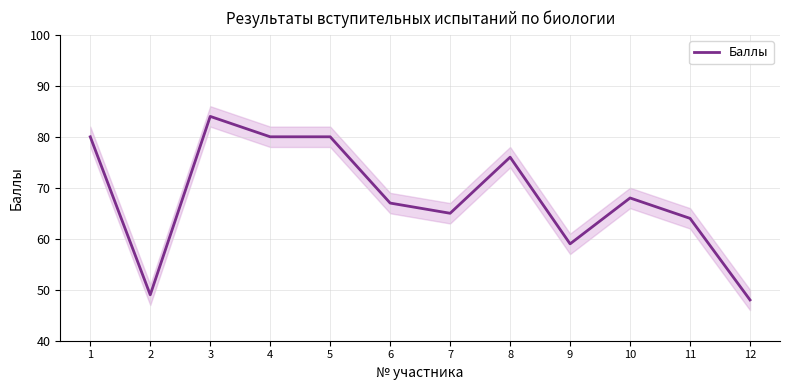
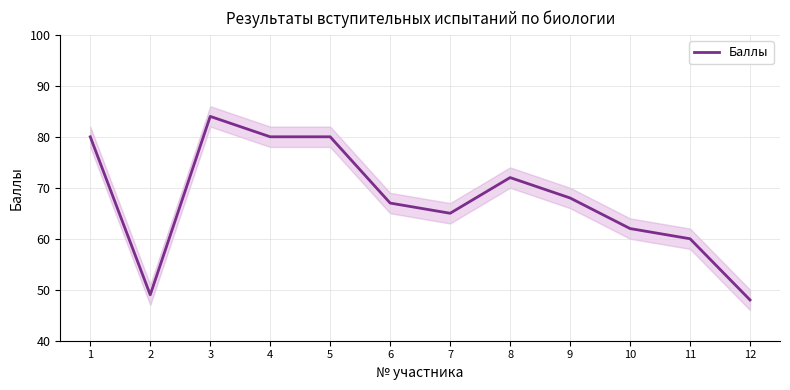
  {
    "Баллы": {
      "1": 80,
      "2": 49,
      "3": 84,
      "4": 80,
      "5": 80,
      "6": 67,
      "7": 65,
-     "8": 76,
-     "9": 59,
-     "10": 68,
-     "11": 64,
+     "8": 72,
+     "9": 68,
+     "10": 62,
+     "11": 60,
      "12": 48
    }
  }
